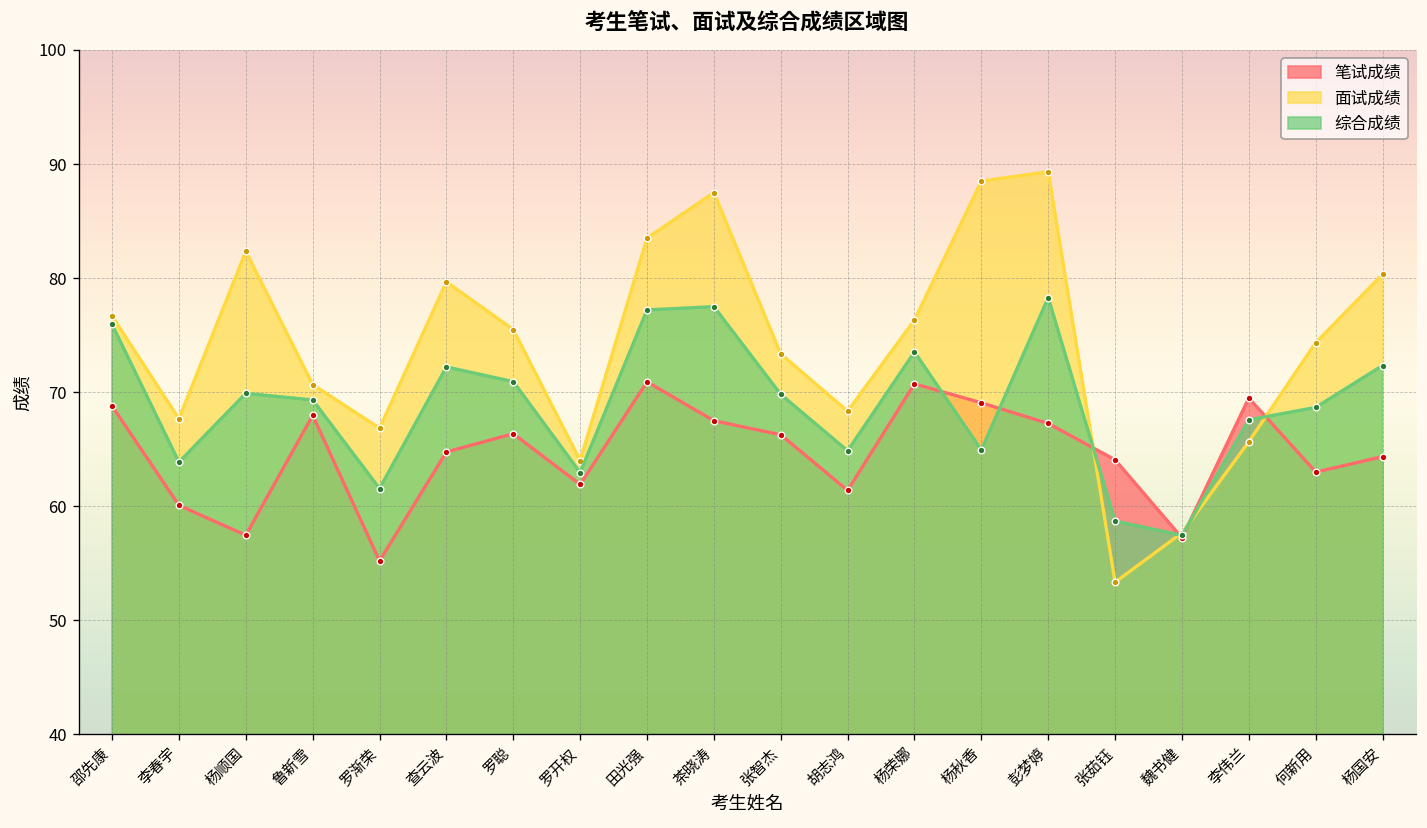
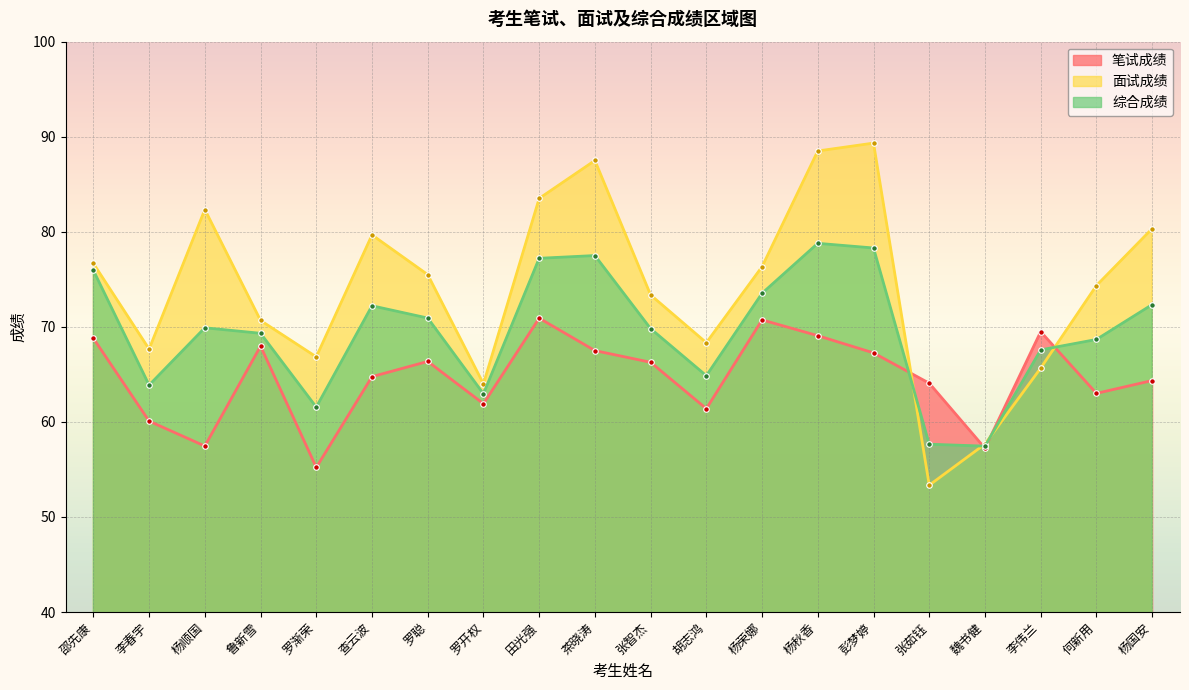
  {
    "笔试成绩": {
      "邵先康": 69,
      "李春宇": 60,
      "杨顺国": 57,
      "鲁新雪": 68,
      "罗渐荣": 55,
      "查云波": 65,
      "罗聪": 66,
      "罗开权": 62,
      "田光强": 71,
      "茶晓涛": 68,
      "张智杰": 66,
      "胡志鸿": 61,
      "杨荣娜": 71,
      "杨秋香": 69,
      "彭梦婷": 67,
      "张茹钰": 64,
      "李伟兰": 69,
      "何新用": 63,
      "杨国安": 64
    },
    "面试成绩": {
      "邵先康": 77,
      "李春宇": 68,
      "杨顺国": 82,
      "鲁新雪": 71,
      "罗渐荣": 67,
      "查云波": 80,
      "罗聪": 75,
      "罗开权": 64,
      "田光强": 84,
      "茶晓涛": 88,
      "张智杰": 73,
      "胡志鸿": 68,
      "杨荣娜": 76,
      "杨秋香": 89,
      "彭梦婷": 89,
      "张茹钰": 53,
      "李伟兰": 66,
      "何新用": 74,
      "杨国安": 80
    },
    "综合成绩": {
      "邵先康": 76,
      "李春宇": 64,
      "杨顺国": 70,
      "鲁新雪": 69,
      "罗渐荣": 62,
      "查云波": 72,
      "罗聪": 71,
      "罗开权": 63,
      "田光强": 77,
      "茶晓涛": 78,
      "张智杰": 70,
      "胡志鸿": 65,
      "杨荣娜": 74,
-     "杨秋香": 65,
+     "杨秋香": 79,
      "彭梦婷": 78,
-     "张茹钰": 59,
+     "张茹钰": 58,
      "李伟兰": 68,
      "何新用": 69,
      "杨国安": 72
    }
  }
